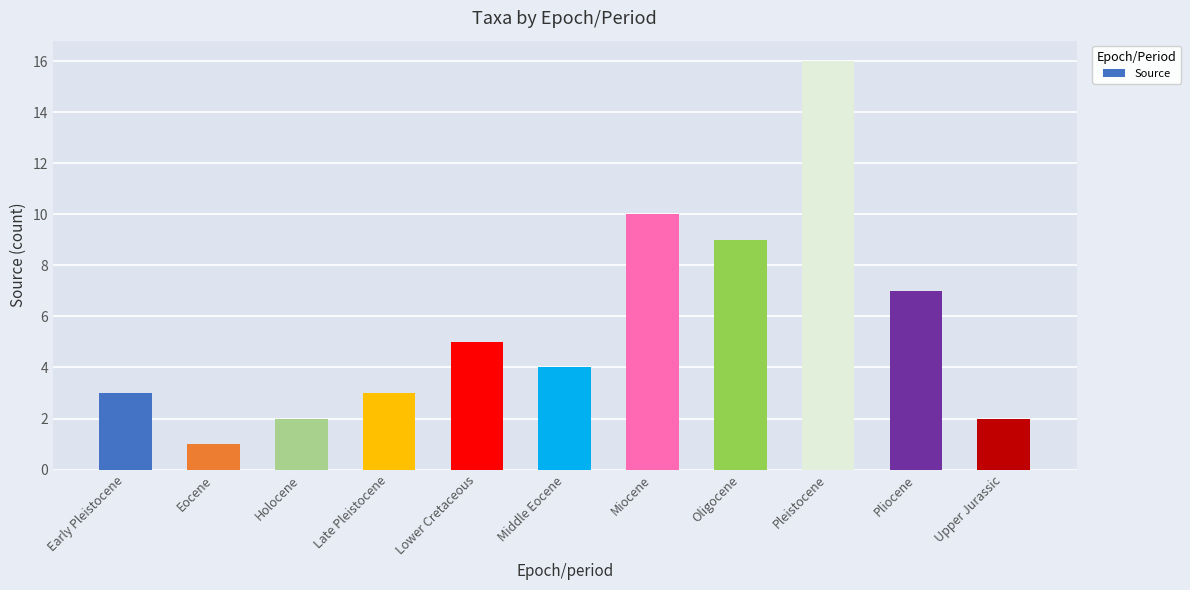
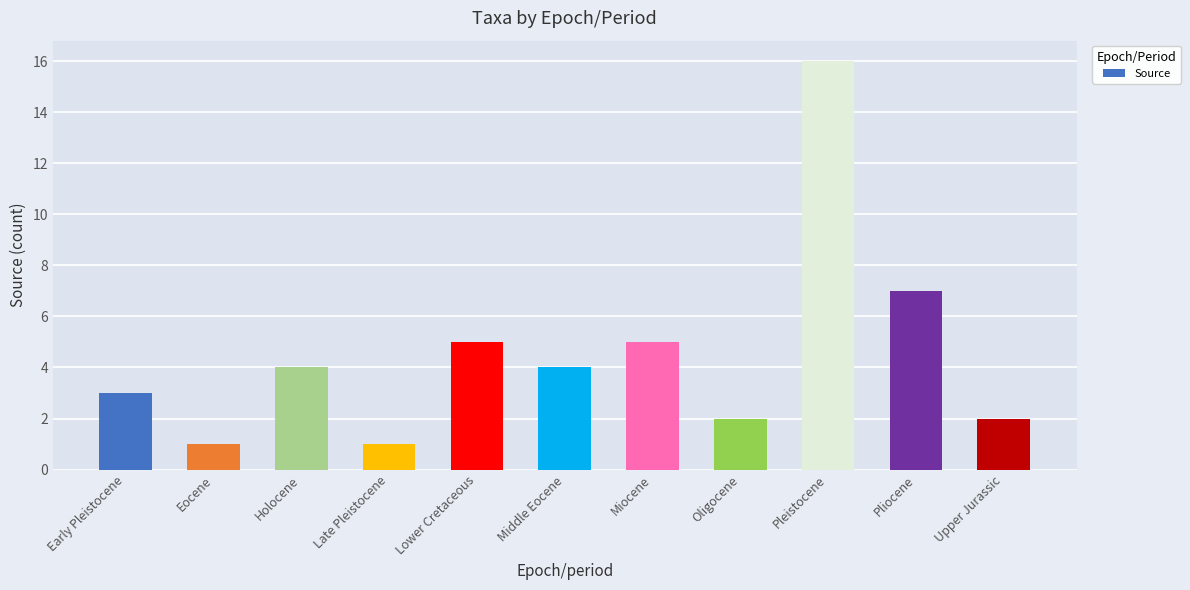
  {
    "Early Pleistocene": 3,
    "Eocene": 1,
-   "Holocene": 2,
-   "Late Pleistocene": 3,
+   "Holocene": 4,
+   "Late Pleistocene": 1,
    "Lower Cretaceous": 5,
    "Middle Eocene": 4,
-   "Miocene": 10,
-   "Oligocene": 9,
+   "Miocene": 5,
+   "Oligocene": 2,
    "Pleistocene": 16,
    "Pliocene": 7,
    "Upper Jurassic": 2
  }
